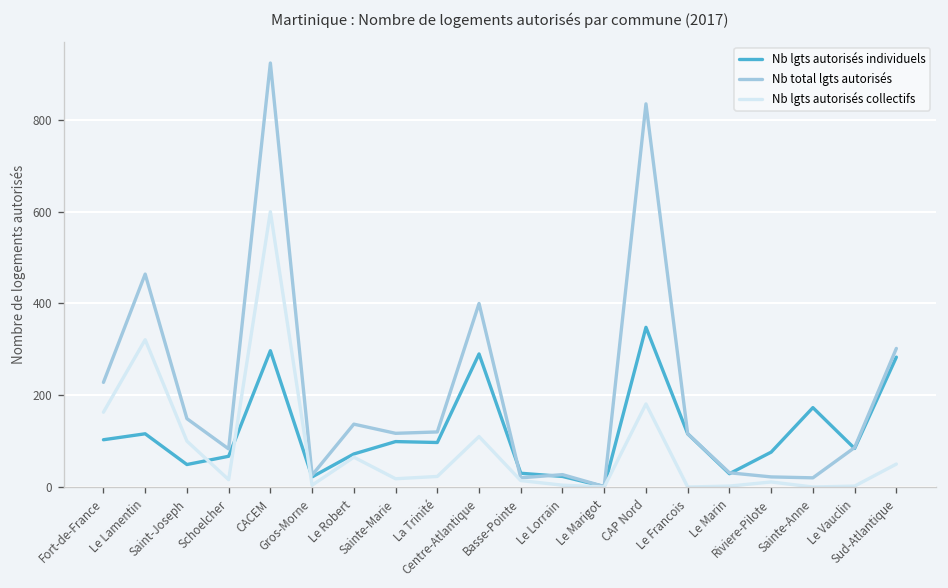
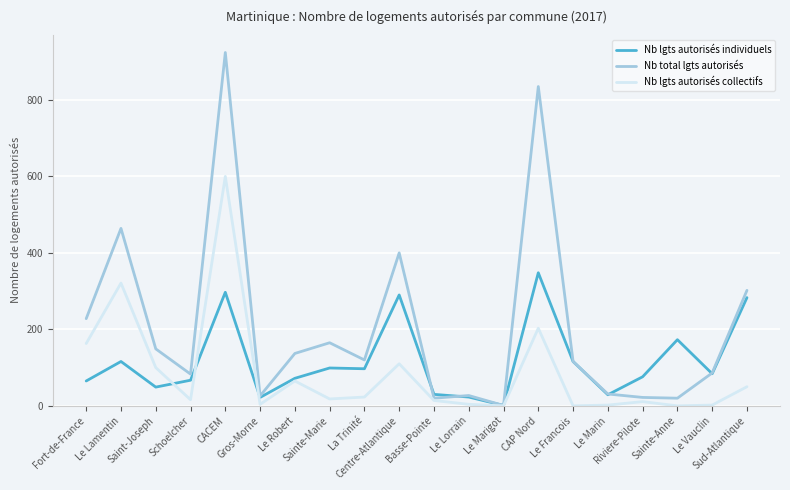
  {
    "Nb lgts autorisés individuels": {
-     "Fort-de-France": 100,
+     "Fort-de-France": 70,
      "Le Lamentin": 120,
      "Saint-Joseph": 50,
      "Schoelcher": 70,
      "CACEM": 300,
      "Le Robert": 70,
      "Sainte-Marie": 100,
      "La Trinité": 100,
      "Centre-Atlantique": 290,
      "Basse-Pointe": 30,
      "CAP Nord": 350,
      "Riviere-Pilote": 80,
      "Sainte-Anne": 170,
      "Sud-Atlantique": 280
    },
    "Nb total lgts autorisés": {
      "Fort-de-France": 230,
      "Le Lamentin": 460,
      "Saint-Joseph": 150,
      "Schoelcher": 80,
      "CACEM": 920,
      "Le Robert": 140,
-     "Sainte-Marie": 120,
+     "Sainte-Marie": 170,
      "La Trinité": 120,
      "Centre-Atlantique": 400,
      "CAP Nord": 840,
      "Riviere-Pilote": 20,
      "Sainte-Anne": 20,
      "Sud-Atlantique": 300
    },
    "Nb lgts autorisés collectifs": {
      "Fort-de-France": 160,
      "Le Lamentin": 320,
      "Saint-Joseph": 100,
      "Schoelcher": 20,
      "CACEM": 600,
      "Gros-Morne": 0,
      "Le Robert": 70,
      "Sainte-Marie": 20,
      "La Trinité": 20,
      "Centre-Atlantique": 110,
      "Le Lorrain": 0,
-     "CAP Nord": 180,
+     "CAP Nord": 200,
      "Le Francois": 0,
      "Le Marin": 0,
      "Riviere-Pilote": 10,
      "Sainte-Anne": 0,
      "Le Vauclin": 0,
      "Sud-Atlantique": 50
    }
  }
